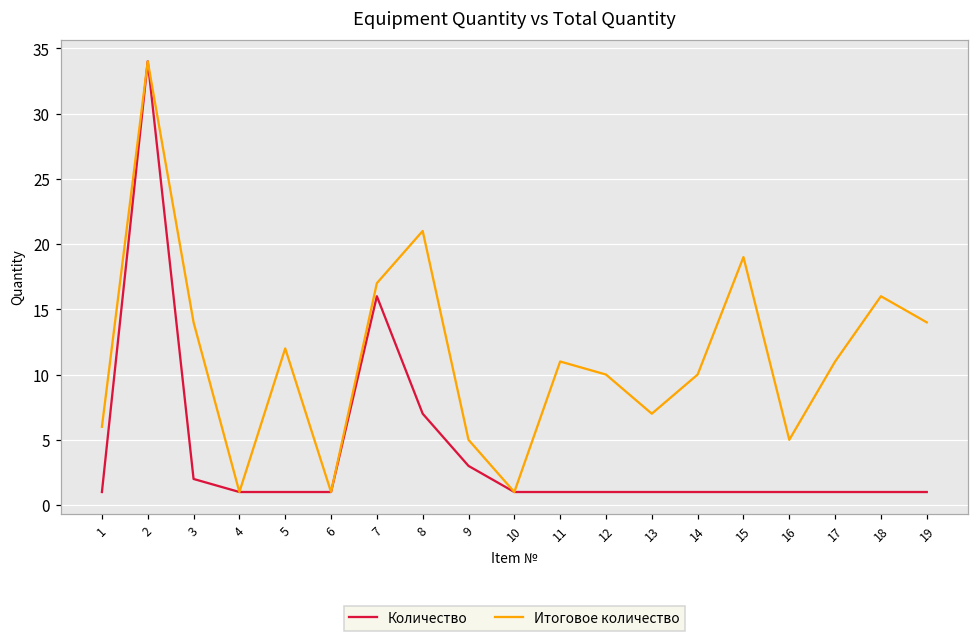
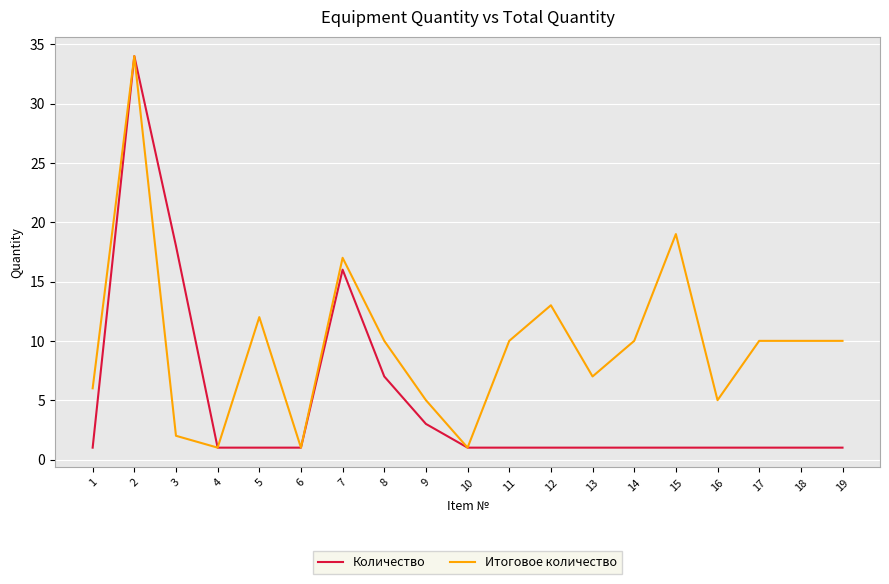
  {
    "Количество": {
      "1": 1,
-     "3": 2,
+     "3": 18,
      "5": 1,
      "7": 16,
      "8": 7,
      "9": 3,
      "11": 1,
      "12": 1,
      "13": 1,
      "14": 1,
      "15": 1,
      "16": 1,
      "17": 1,
      "18": 1,
      "19": 1
    },
    "Итоговое количество": {
      "1": 6,
-     "3": 14,
+     "3": 2,
      "5": 12,
      "7": 17,
-     "8": 21,
+     "8": 10,
      "9": 5,
-     "11": 11,
-     "12": 10,
+     "11": 10,
+     "12": 13,
      "13": 7,
      "14": 10,
      "15": 19,
      "16": 5,
-     "17": 11,
-     "18": 16,
-     "19": 14
+     "17": 10,
+     "18": 10,
+     "19": 10
    }
  }
